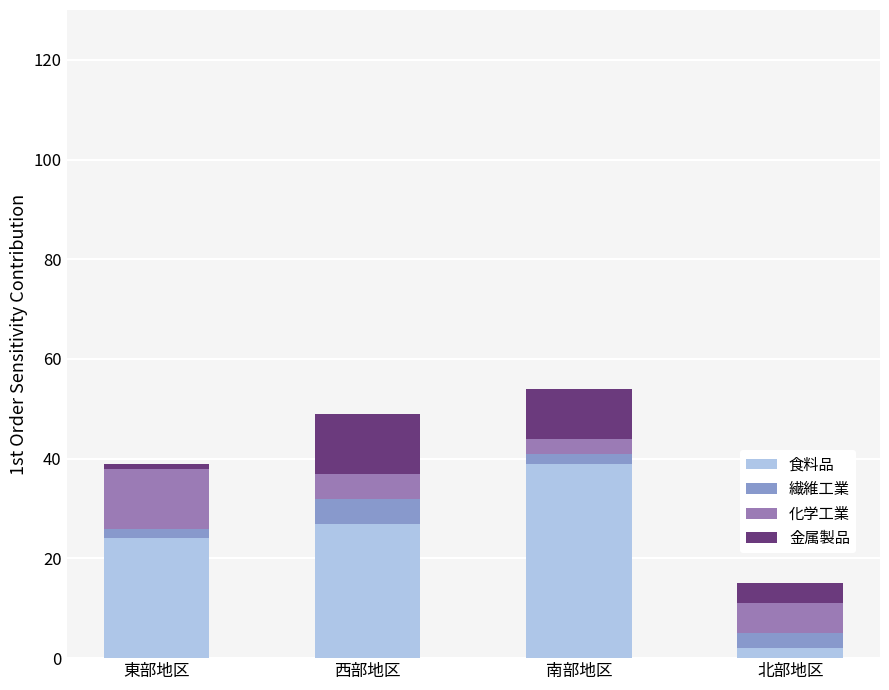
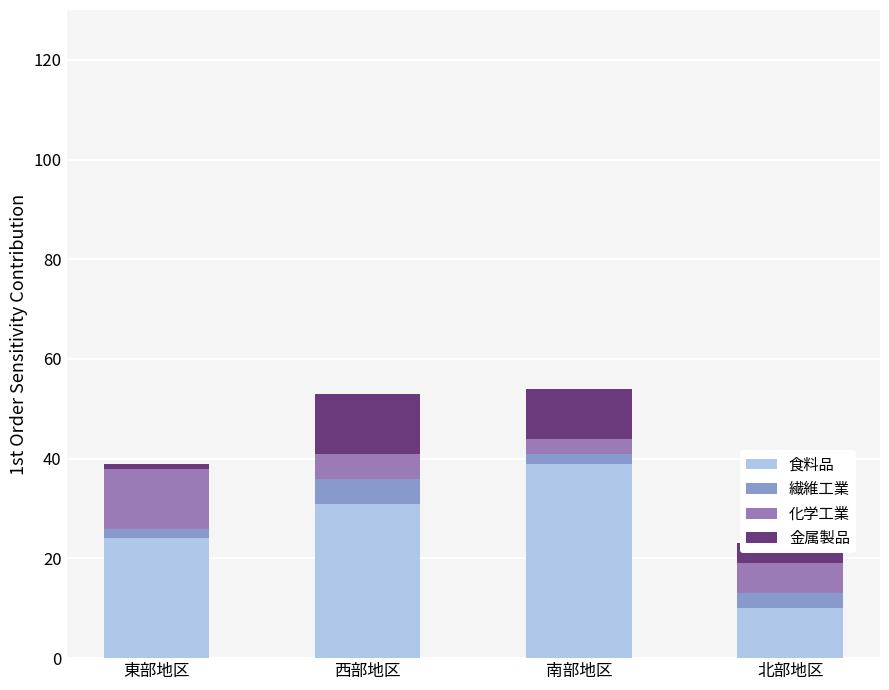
  {
    "食料品": {
      "東部地区": 24,
-     "西部地区": 27,
+     "西部地区": 31,
      "南部地区": 39,
-     "北部地区": 2
+     "北部地区": 10
    },
    "金属製品": {
      "東部地区": 1,
      "西部地区": 12,
      "南部地区": 10
    }
  }
